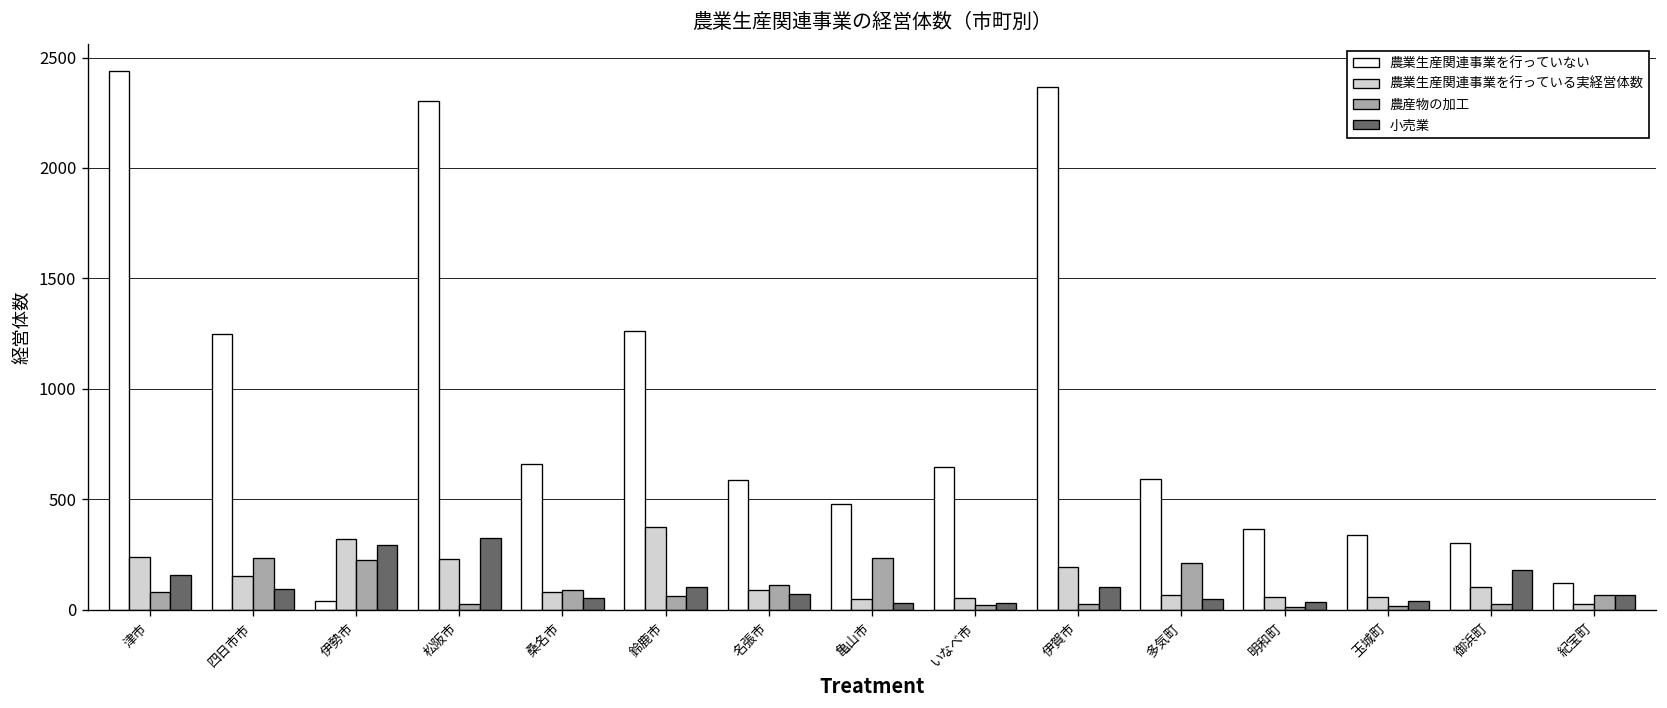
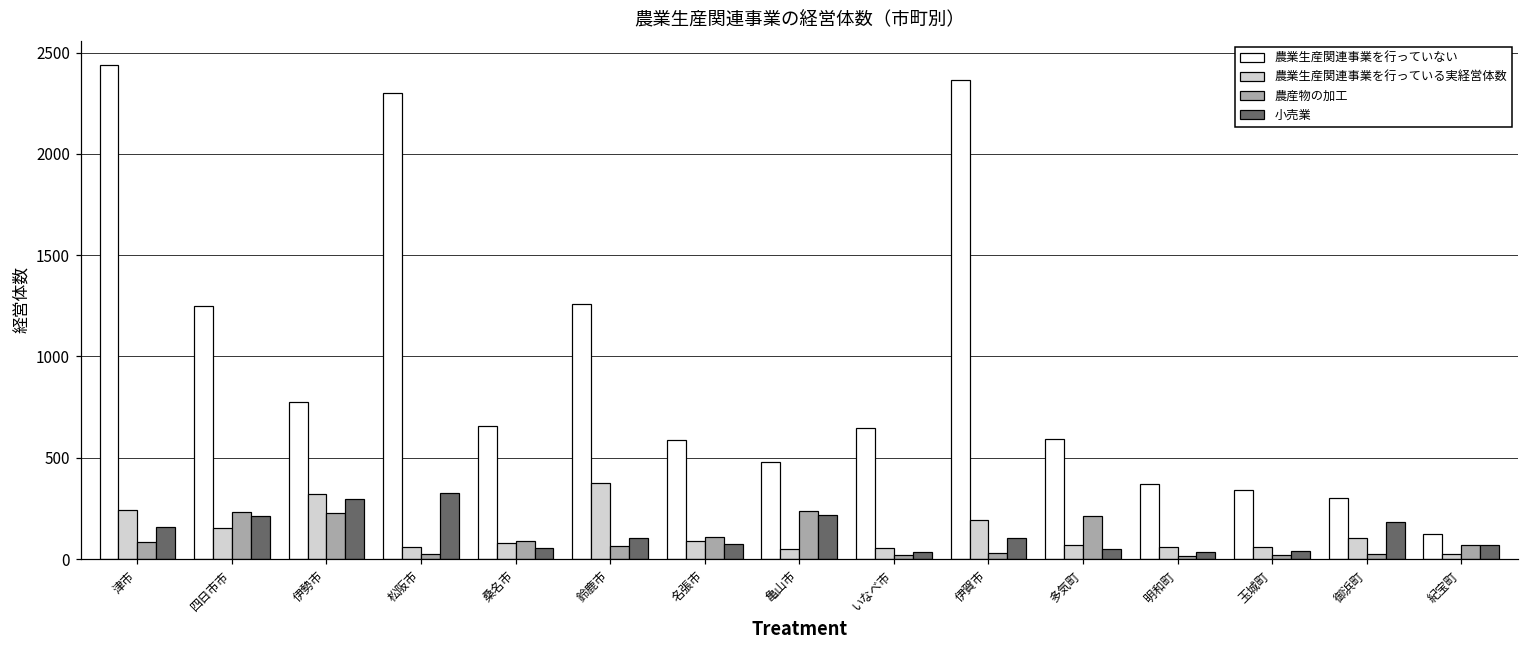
  {
    "農業生産関連事業を行っていない": {
      "津市": 2440,
      "四日市市": 1250,
-     "伊勢市": 40,
+     "伊勢市": 780,
      "松阪市": 2300,
      "桑名市": 660,
      "鈴鹿市": 1260,
      "名張市": 590,
      "亀山市": 480,
      "いなべ市": 650,
      "伊賀市": 2370,
      "多気町": 590,
      "明和町": 370,
      "玉城町": 340,
      "御浜町": 300,
      "紀宝町": 120
    },
    "農業生産関連事業を行っている実経営体数": {
      "津市": 240,
      "四日市市": 150,
      "伊勢市": 320,
-     "松阪市": 230,
+     "松阪市": 60,
      "桑名市": 80,
      "鈴鹿市": 380,
      "名張市": 90,
      "亀山市": 50,
      "いなべ市": 50,
      "伊賀市": 190,
      "多気町": 70,
      "明和町": 60,
      "玉城町": 60,
      "御浜町": 100,
      "紀宝町": 30
    },
    "農産物の加工": {
      "津市": 80,
      "四日市市": 230,
      "伊勢市": 230,
      "松阪市": 30,
      "桑名市": 90,
      "鈴鹿市": 60,
      "名張市": 110,
      "亀山市": 240,
      "いなべ市": 20,
      "伊賀市": 30,
      "多気町": 210,
      "明和町": 20,
      "玉城町": 20,
      "御浜町": 30,
      "紀宝町": 70
    },
    "小売業": {
      "津市": 160,
-     "四日市市": 90,
+     "四日市市": 210,
      "伊勢市": 300,
      "松阪市": 330,
      "桑名市": 50,
      "鈴鹿市": 110,
      "名張市": 70,
-     "亀山市": 30,
+     "亀山市": 220,
      "いなべ市": 30,
      "伊賀市": 100,
      "多気町": 50,
      "明和町": 40,
      "玉城町": 40,
      "御浜町": 180,
      "紀宝町": 70
    }
  }
